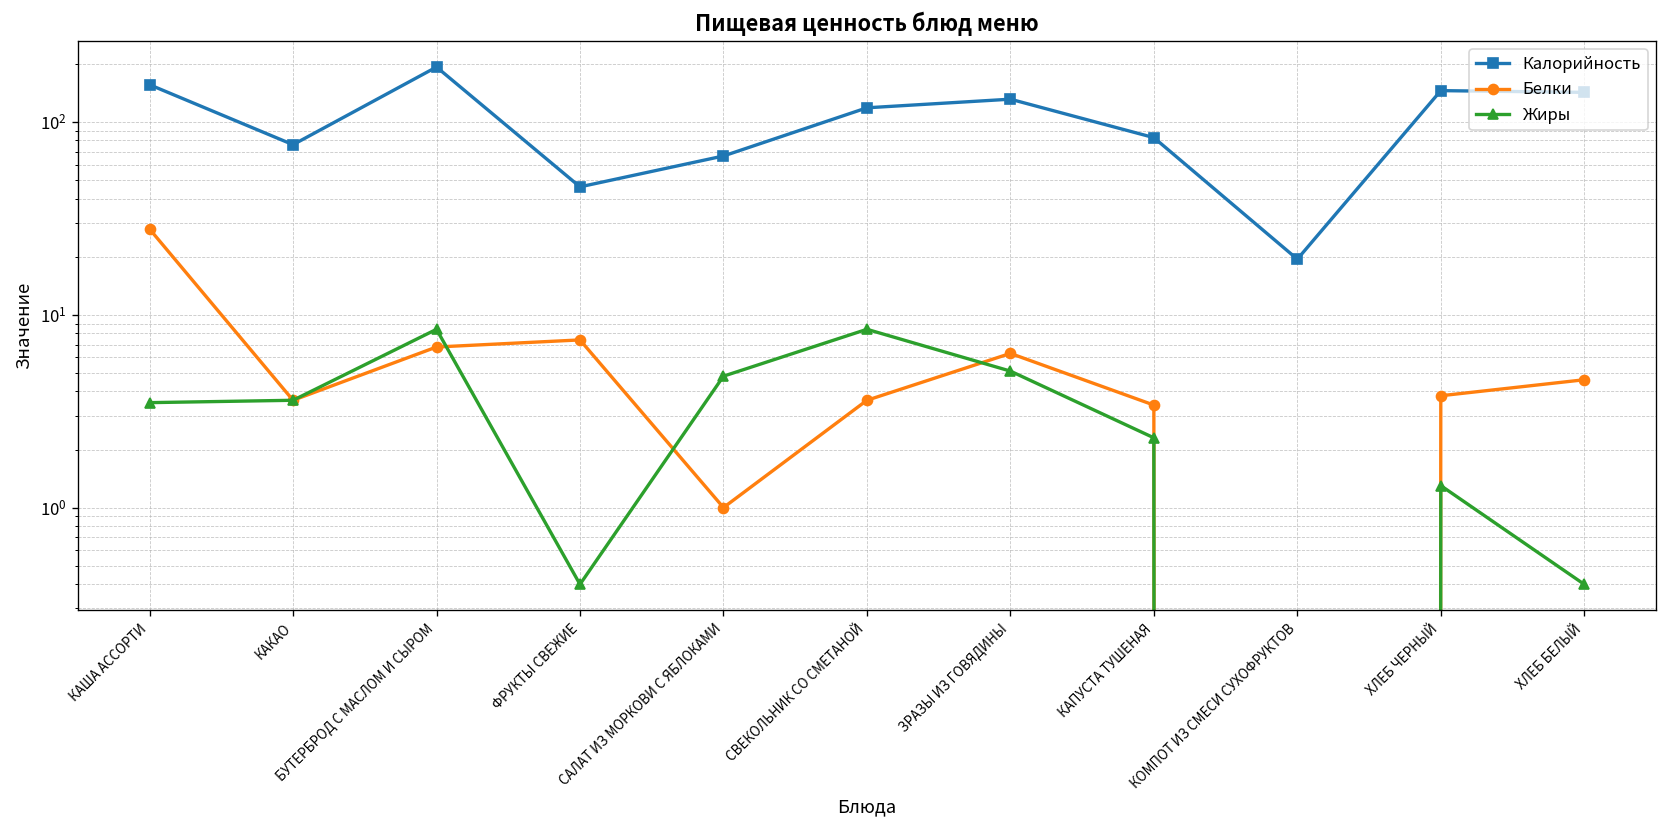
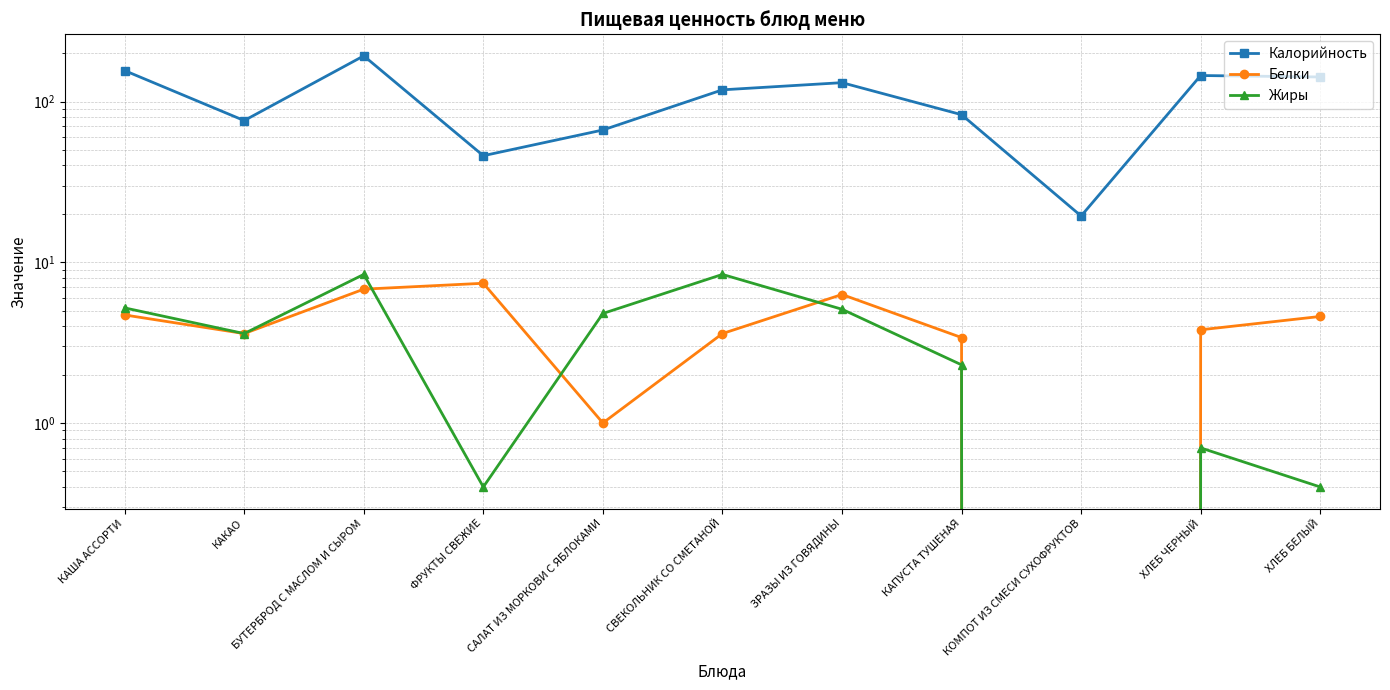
  {
    "Калорийность": {
      "КАША АССОРТИ": 160,
      "КАКАО": 80,
      "БУТЕРБРОД С МАСЛОМ И СЫРОМ": 190,
      "ФРУКТЫ СВЕЖИЕ": 46,
      "САЛАТ ИЗ МОРКОВИ С ЯБЛОКАМИ": 67,
      "СВЕКОЛЬНИК СО СМЕТАНОЙ": 120,
      "ЗРАЗЫ ИЗ ГОВЯДИНЫ": 130,
      "КАПУСТА ТУШЕНАЯ": 80,
      "КОМПОТ ИЗ СМЕСИ СУХОФРУКТОВ": 19,
      "ХЛЕБ ЧЕРНЫЙ": 150
    },
    "Белки": {
-     "КАША АССОРТИ": 28,
+     "КАША АССОРТИ": 4.7,
      "БУТЕРБРОД С МАСЛОМ И СЫРОМ": 6.8,
      "ФРУКТЫ СВЕЖИЕ": 7,
      "САЛАТ ИЗ МОРКОВИ С ЯБЛОКАМИ": 1.0,
      "СВЕКОЛЬНИК СО СМЕТАНОЙ": 3.6,
      "ЗРАЗЫ ИЗ ГОВЯДИНЫ": 6.3,
      "КАПУСТА ТУШЕНАЯ": 3.4,
      "ХЛЕБ ЧЕРНЫЙ": 3.8,
      "ХЛЕБ БЕЛЫЙ": 4.6
    },
    "Жиры": {
-     "КАША АССОРТИ": 3.5,
+     "КАША АССОРТИ": 5.2,
      "БУТЕРБРОД С МАСЛОМ И СЫРОМ": 8,
      "ФРУКТЫ СВЕЖИЕ": 0.4,
      "САЛАТ ИЗ МОРКОВИ С ЯБЛОКАМИ": 4.8,
      "СВЕКОЛЬНИК СО СМЕТАНОЙ": 8,
      "ЗРАЗЫ ИЗ ГОВЯДИНЫ": 5.1,
      "КАПУСТА ТУШЕНАЯ": 2.3,
-     "ХЛЕБ ЧЕРНЫЙ": 1.3,
+     "ХЛЕБ ЧЕРНЫЙ": 0.7,
      "ХЛЕБ БЕЛЫЙ": 0.4
    }
  }
